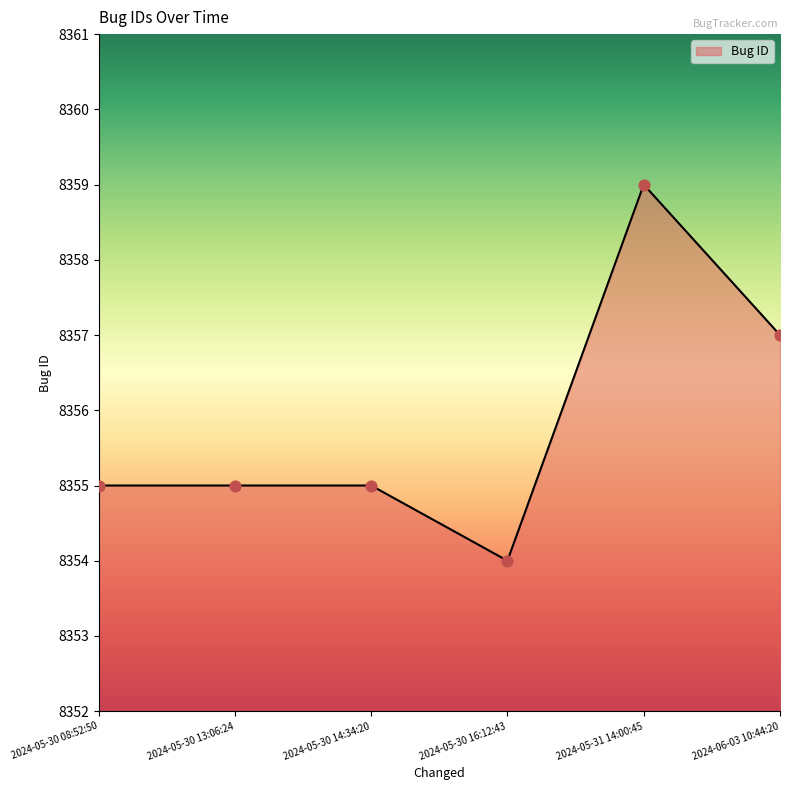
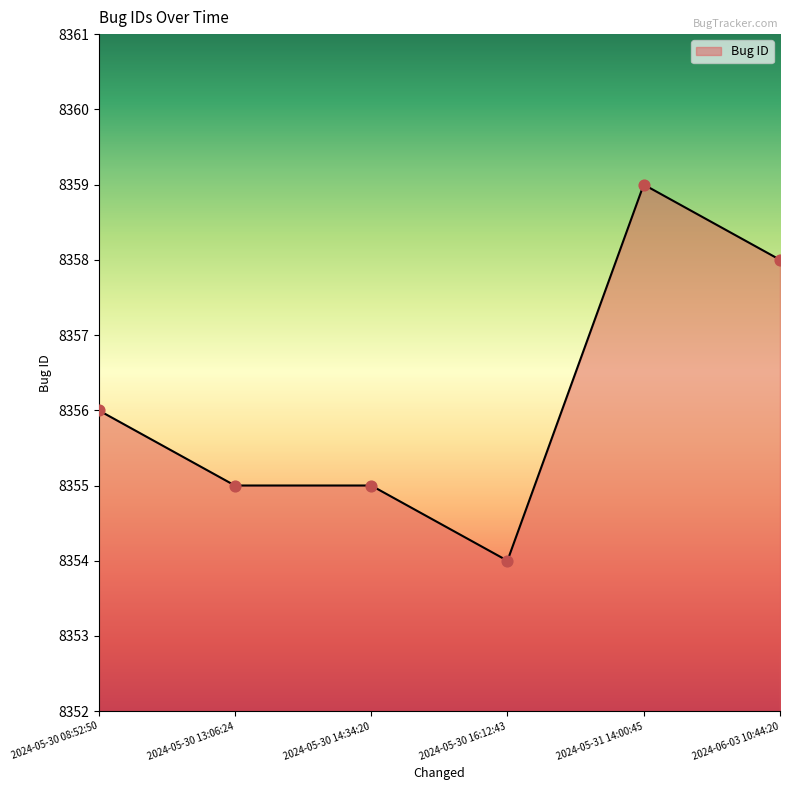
  {
-   "2024-05-30 08:52:50": 8355,
+   "2024-05-30 08:52:50": 8356,
    "2024-05-30 13:06:24": 8355,
    "2024-05-30 14:34:20": 8355,
    "2024-05-30 16:12:43": 8354,
    "2024-05-31 14:00:45": 8359,
-   "2024-06-03 10:44:20": 8357
+   "2024-06-03 10:44:20": 8358
  }
